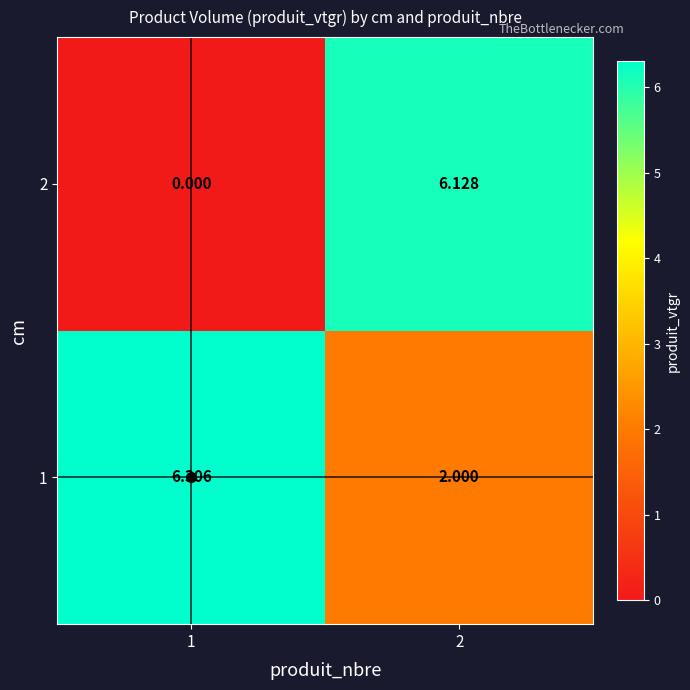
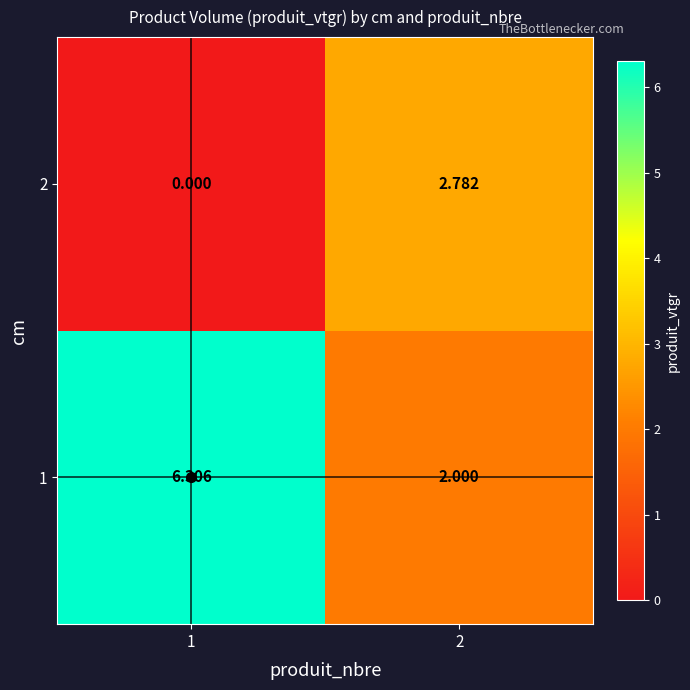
  {
    "2": {
      "1": 0.000,
-     "2": 6.128
+     "2": 2.782
    },
    "1": {
      "2": 2.000
    }
  }
